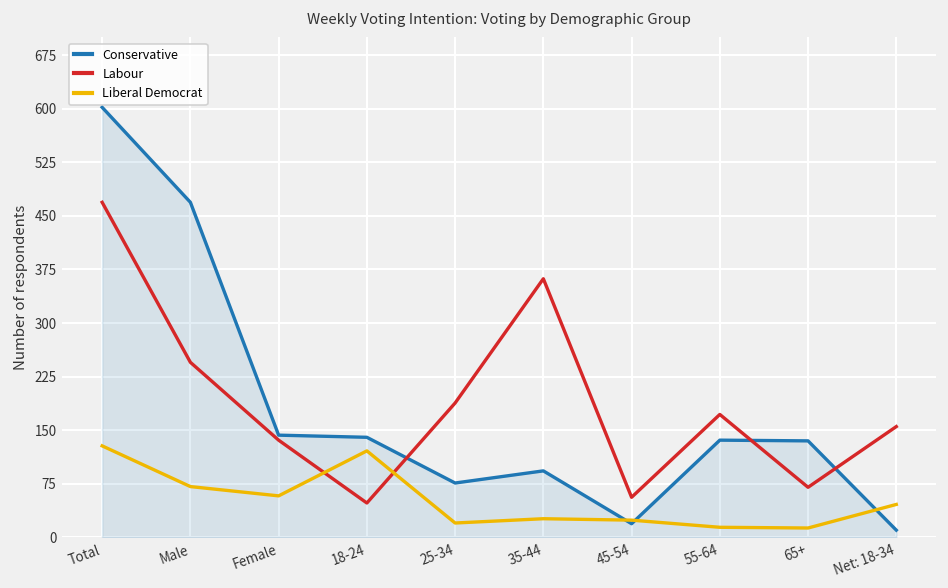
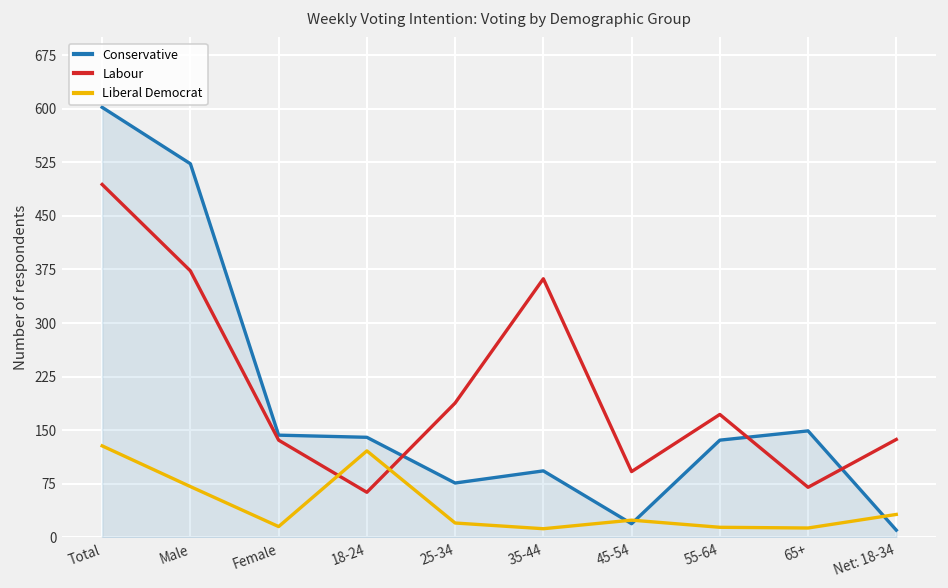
  {
    "Conservative": {
      "Total": 600,
-     "Male": 470,
+     "Male": 520,
      "Female": 140,
      "18-24": 140,
      "25-34": 80,
      "35-44": 90,
      "45-54": 20,
      "55-64": 140,
-     "65+": 140,
+     "65+": 150,
      "Net: 18-34": 10
    },
    "Labour": {
-     "Total": 470,
-     "Male": 250,
+     "Total": 490,
+     "Male": 370,
      "Female": 140,
-     "18-24": 50,
+     "18-24": 60,
      "25-34": 190,
      "35-44": 360,
-     "45-54": 60,
+     "45-54": 90,
      "55-64": 170,
      "65+": 70,
-     "Net: 18-34": 160
+     "Net: 18-34": 140
    },
    "Liberal Democrat": {
      "Total": 130,
      "Male": 70,
-     "Female": 60,
+     "Female": 20,
      "18-24": 120,
      "25-34": 20,
-     "35-44": 30,
+     "35-44": 10,
      "45-54": 20,
      "55-64": 10,
      "65+": 10,
-     "Net: 18-34": 50
+     "Net: 18-34": 30
    }
  }
